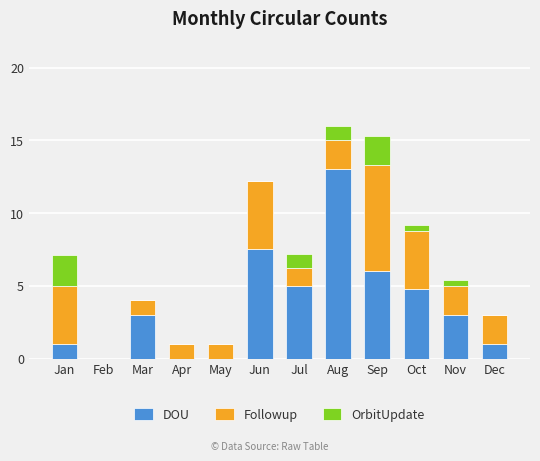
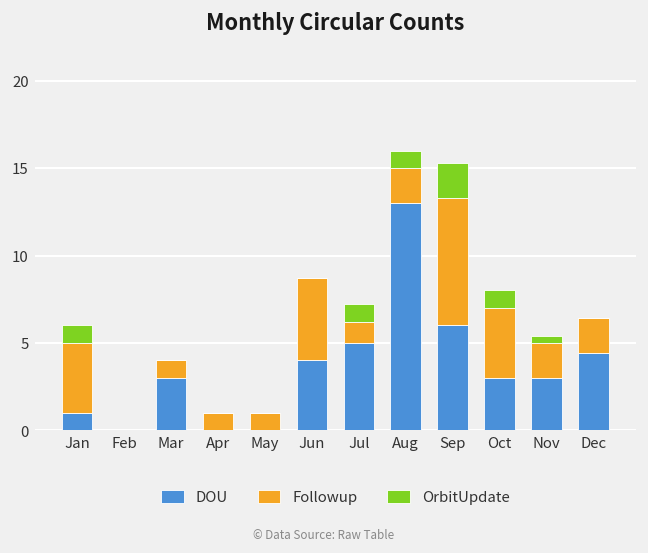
  {
    "DOU": {
      "Jan": 1.0,
      "Feb": 0.0,
      "Mar": 3.0,
      "Apr": 0.0,
      "May": 0.0,
-     "Jun": 7.5,
+     "Jun": 4.0,
      "Jul": 5.0,
      "Aug": 13.0,
      "Sep": 6.0,
-     "Oct": 4.8,
+     "Oct": 3.0,
      "Nov": 3.0,
-     "Dec": 1.0
+     "Dec": 4.4
    },
    "Followup": {
      "Jan": 4.0,
      "Feb": 0.0,
      "Mar": 1.0,
      "Apr": 1.0,
      "May": 1.0,
      "Jun": 4.7,
      "Jul": 1.2,
      "Aug": 2.0,
      "Sep": 7.3,
      "Oct": 4.0,
      "Nov": 2.0,
      "Dec": 2.0
    },
    "OrbitUpdate": {
-     "Jan": 2.1,
+     "Jan": 1.0,
      "Feb": 0.0,
      "Mar": 0.0,
      "Apr": 0.0,
      "May": 0.0,
      "Jun": 0.0,
      "Jul": 1.0,
      "Aug": 1.0,
      "Sep": 2.0,
-     "Oct": 0.4,
+     "Oct": 1.0,
      "Nov": 0.4,
      "Dec": 0.0
    }
  }
